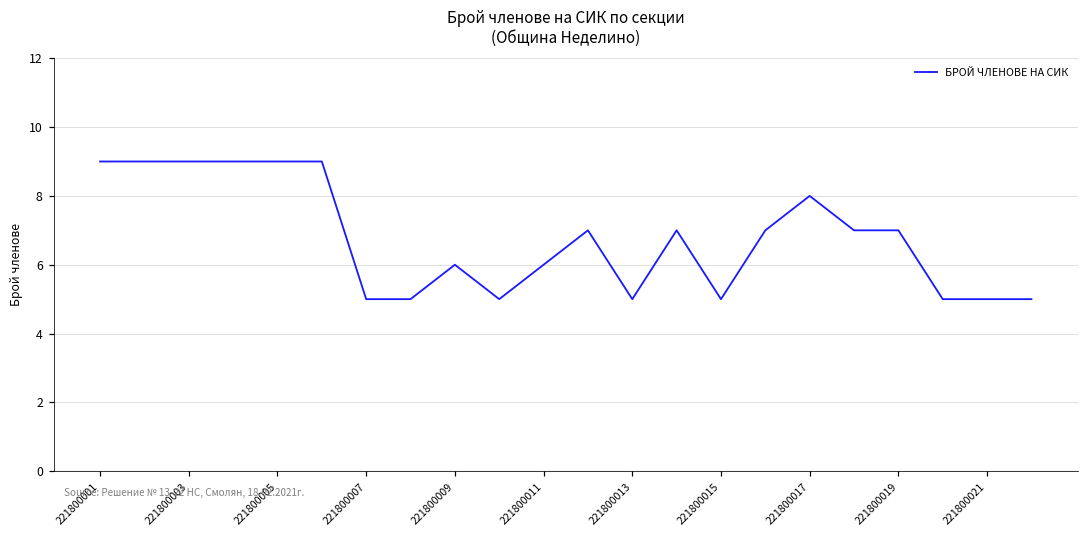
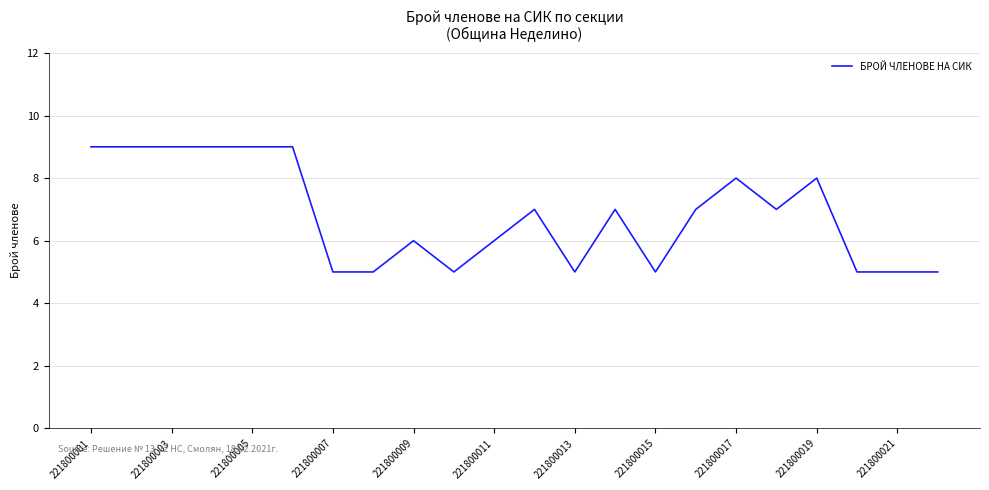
  {
    "221800001": 9,
    "221800003": 9,
    "221800005": 9,
    "221800007": 5,
    "221800009": 6,
    "221800011": 6,
    "221800013": 5,
    "221800015": 5,
    "221800017": 8,
-   "221800019": 7,
+   "221800019": 8,
    "221800021": 5
  }
